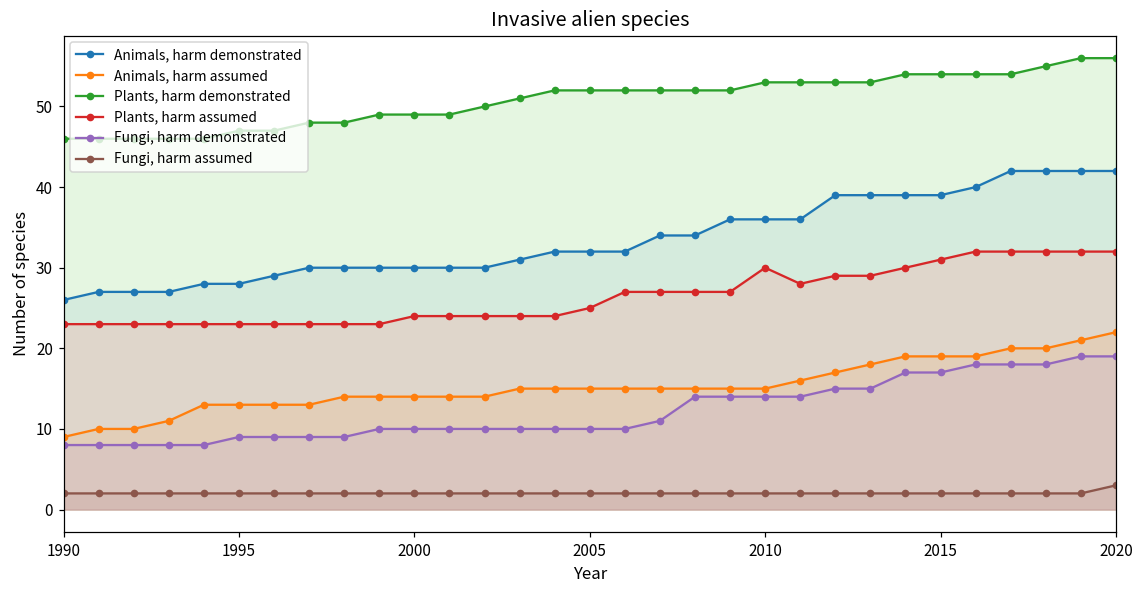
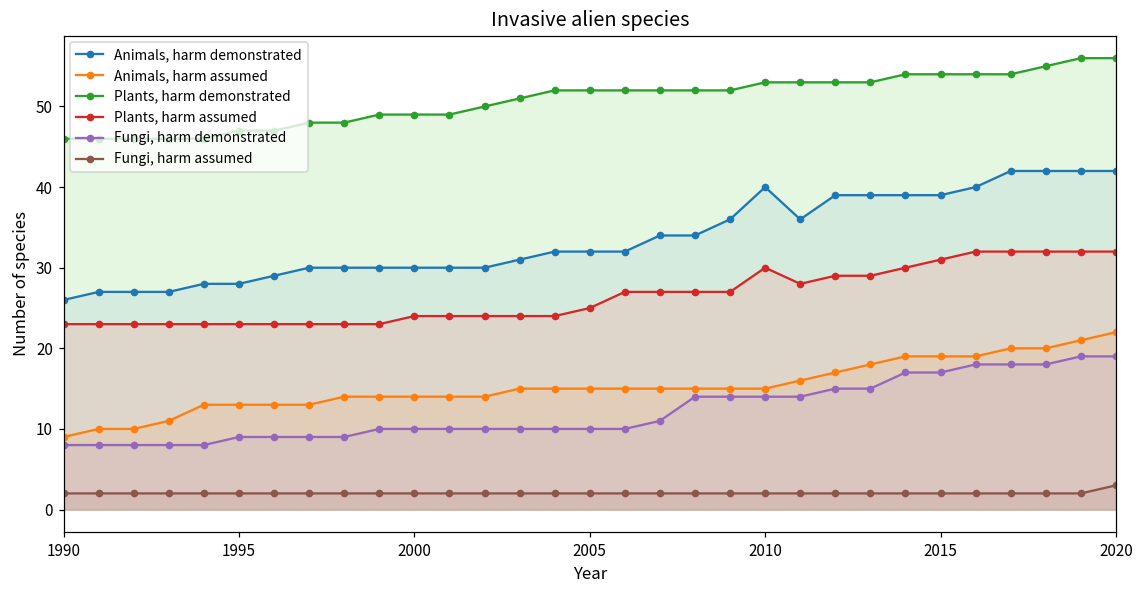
  {
    "Animals, harm demonstrated": {
      "1990": 26,
      "1995": 28,
      "2000": 30,
      "2005": 32,
-     "2010": 36,
+     "2010": 40,
      "2015": 39,
      "2020": 42
    },
    "Animals, harm assumed": {
      "1990": 9,
      "1995": 13,
      "2000": 14,
      "2005": 15,
      "2010": 15,
      "2015": 19,
      "2020": 22
    },
    "Plants, harm demonstrated": {
      "1990": 46,
      "2000": 49,
      "2005": 52,
      "2010": 53,
      "2015": 54,
      "2020": 56
    },
    "Plants, harm assumed": {
      "1990": 23,
      "1995": 23,
      "2000": 24,
      "2005": 25,
      "2010": 30,
      "2015": 31,
      "2020": 32
    },
    "Fungi, harm demonstrated": {
      "1990": 8,
      "1995": 9,
      "2000": 10,
      "2005": 10,
      "2010": 14,
      "2015": 17,
      "2020": 19
    },
    "Fungi, harm assumed": {
      "1990": 2,
      "1995": 2,
      "2000": 2,
      "2005": 2,
      "2010": 2,
      "2015": 2,
      "2020": 3
    }
  }
